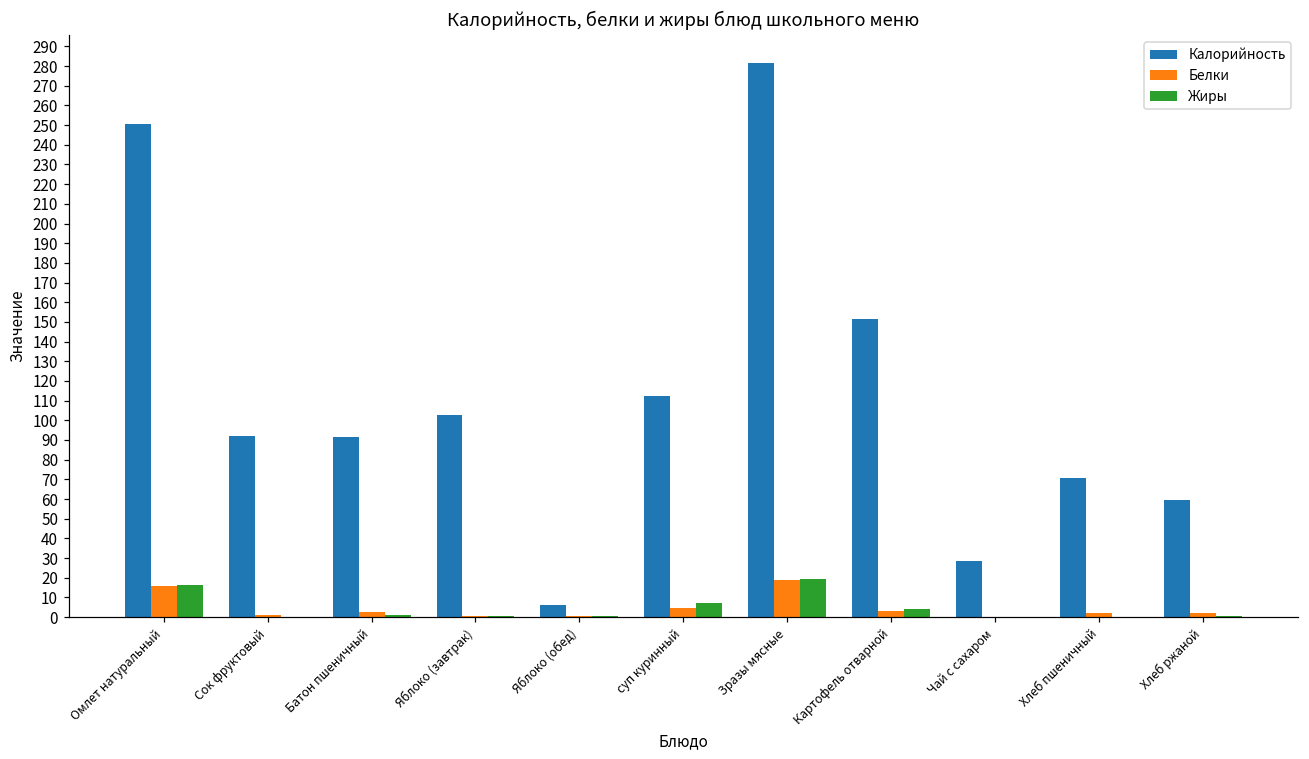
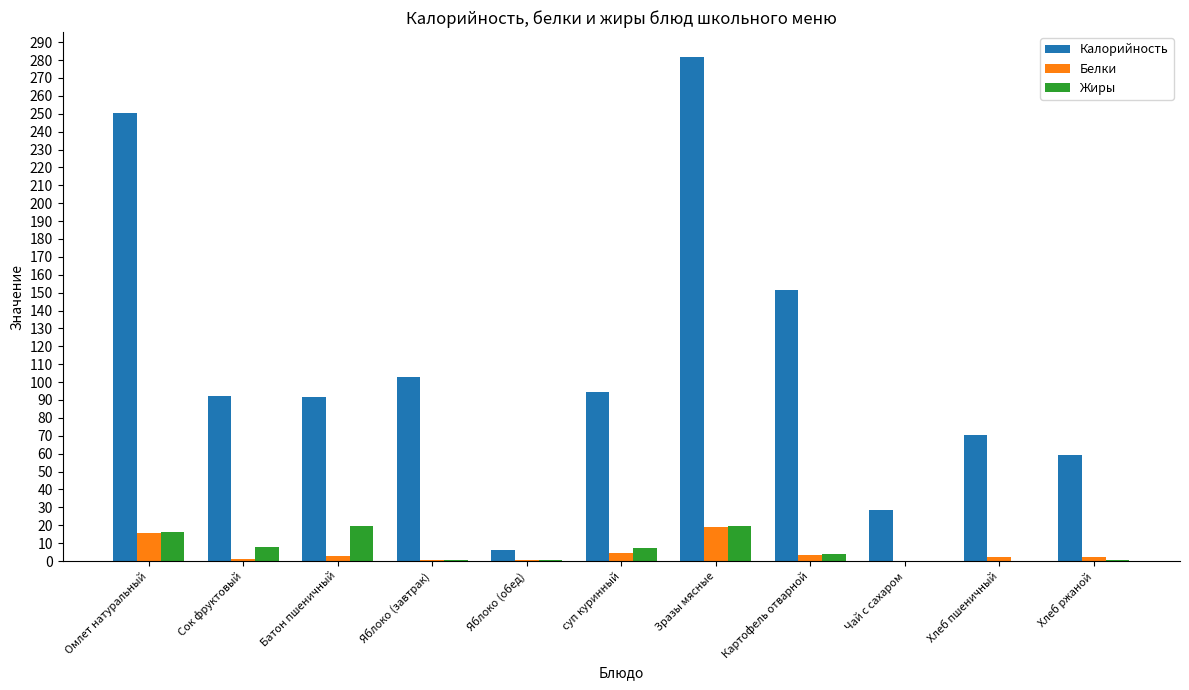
  {
    "Калорийность": {
      "Омлет натуральный": 251,
      "Сок фруктовый": 92,
      "Батон пшеничный": 92,
      "Яблоко (завтрак)": 103,
      "Яблоко (обед)": 6,
-     "суп куринный": 113,
+     "суп куринный": 94,
      "Зразы мясные": 282,
      "Картофель отварной": 151,
      "Чай с сахаром": 29,
      "Хлеб пшеничный": 71,
      "Хлеб ржаной": 59
    },
    "Белки": {
      "Омлет натуральный": 16,
      "Батон пшеничный": 3,
      "суп куринный": 5,
      "Зразы мясные": 19,
      "Картофель отварной": 3,
      "Чай с сахаром": 0,
      "Хлеб пшеничный": 2,
      "Хлеб ржаной": 2
    },
    "Жиры": {
      "Омлет натуральный": 16,
-     "Сок фруктовый": 0,
-     "Батон пшеничный": 1,
+     "Сок фруктовый": 8,
+     "Батон пшеничный": 20,
      "суп куринный": 7,
      "Зразы мясные": 19,
      "Картофель отварной": 4,
      "Чай с сахаром": 0
    }
  }
